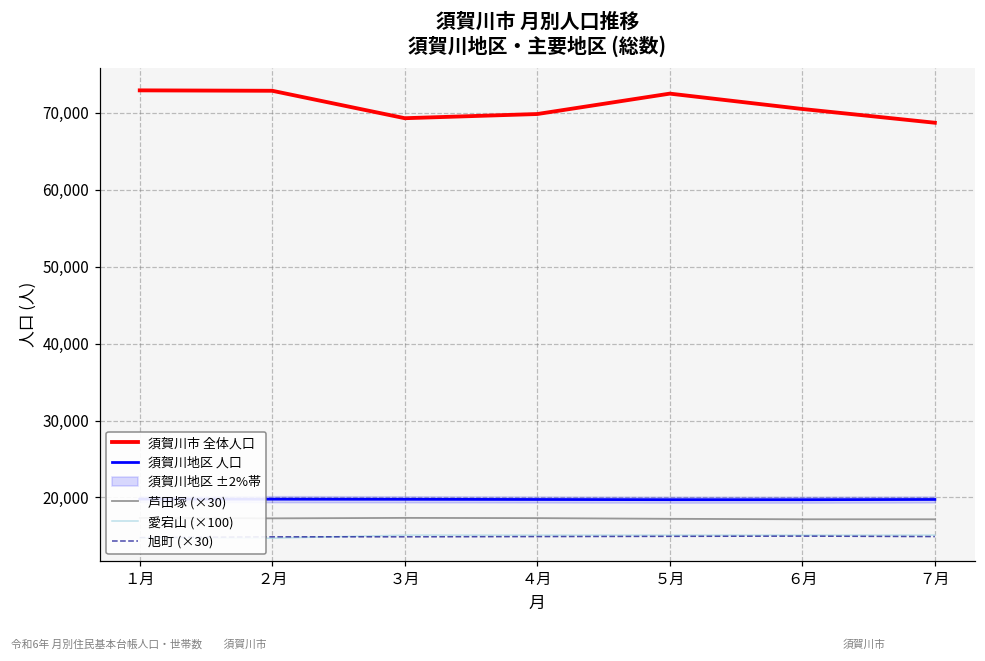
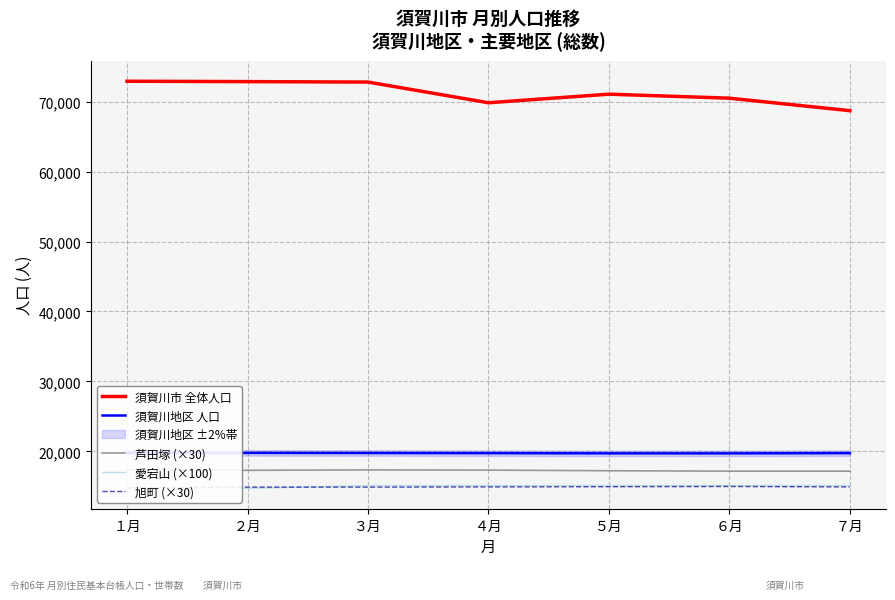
  {
    "須賀川市 全体人口": {
      "１月": "73,000",
      "２月": "73,000",
-     "３月": "69,000",
+     "３月": "73,000",
      "４月": "70,000",
-     "５月": "72,000",
+     "５月": "71,000",
      "６月": "70,000",
      "７月": "69,000"
    },
    "芦田塚 (×30)": {
      "２月": "17,000",
      "３月": "17,000",
      "４月": "17,000",
      "５月": "17,000",
      "６月": "17,000",
      "７月": "17,000"
    }
  }
